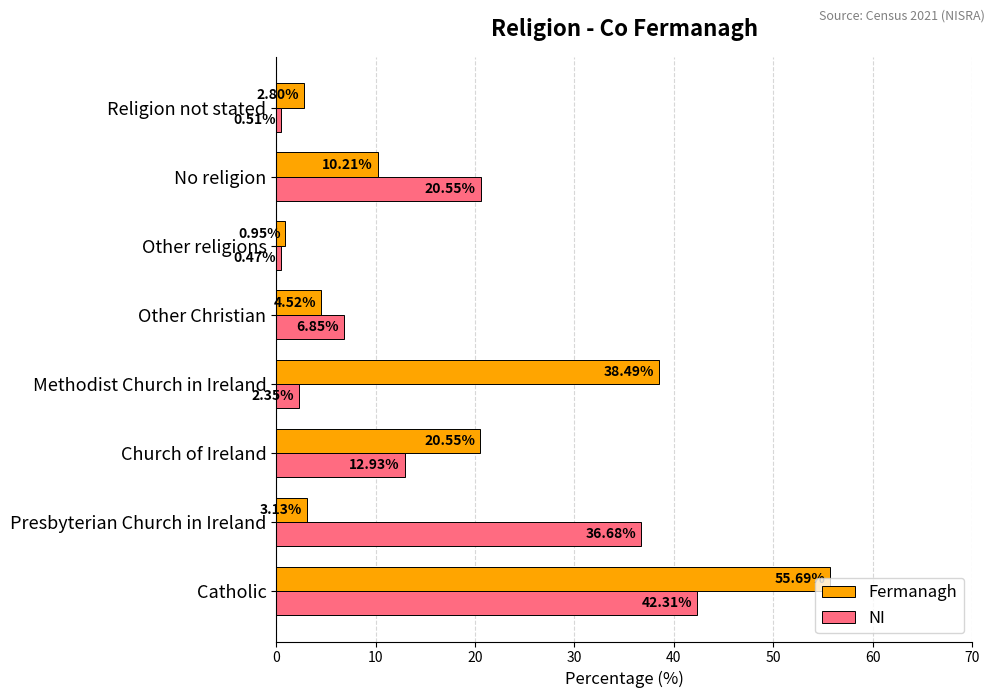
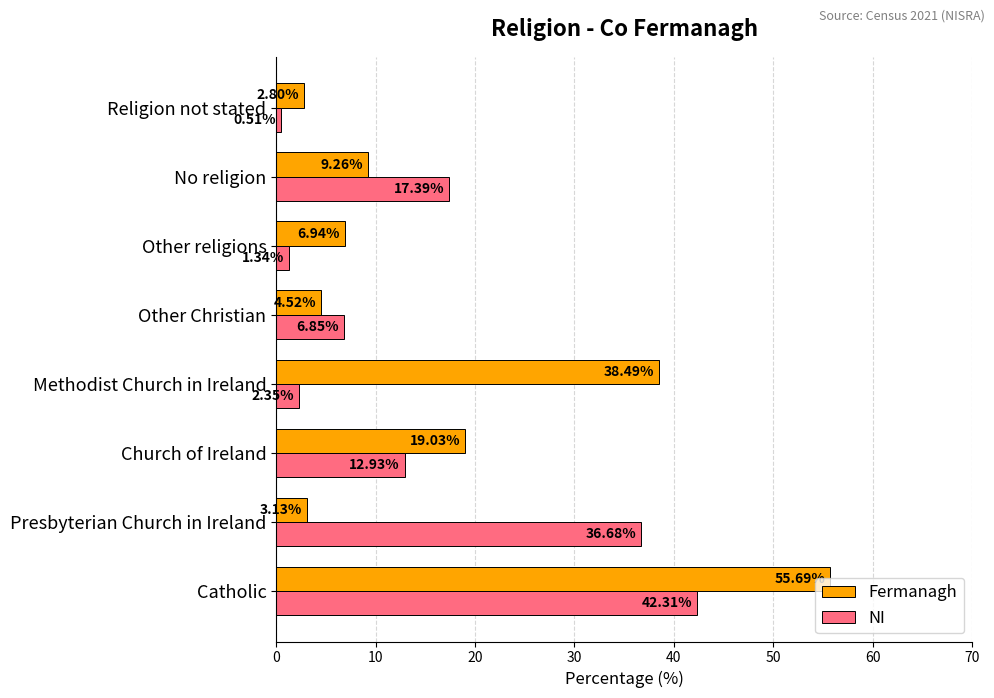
  {
    "Fermanagh": {
      "Religion not stated": "2.80%",
-     "No religion": "10.21%",
-     "Other religions": "0.95%",
+     "No religion": "9.26%",
+     "Other religions": "6.94%",
      "Other Christian": "4.52%",
      "Methodist Church in Ireland": "38.49%",
-     "Church of Ireland": "20.55%",
+     "Church of Ireland": "19.03%",
      "Presbyterian Church in Ireland": "3.13%"
    },
    "NI": {
      "Religion not stated": "0.51%",
-     "No religion": "20.55%",
-     "Other religions": "0.47%",
+     "No religion": "17.39%",
+     "Other religions": "1.34%",
      "Other Christian": "6.85%",
      "Methodist Church in Ireland": "2.35%",
      "Church of Ireland": "12.93%",
      "Presbyterian Church in Ireland": "36.68%",
      "Catholic": "42.31%"
    }
  }
